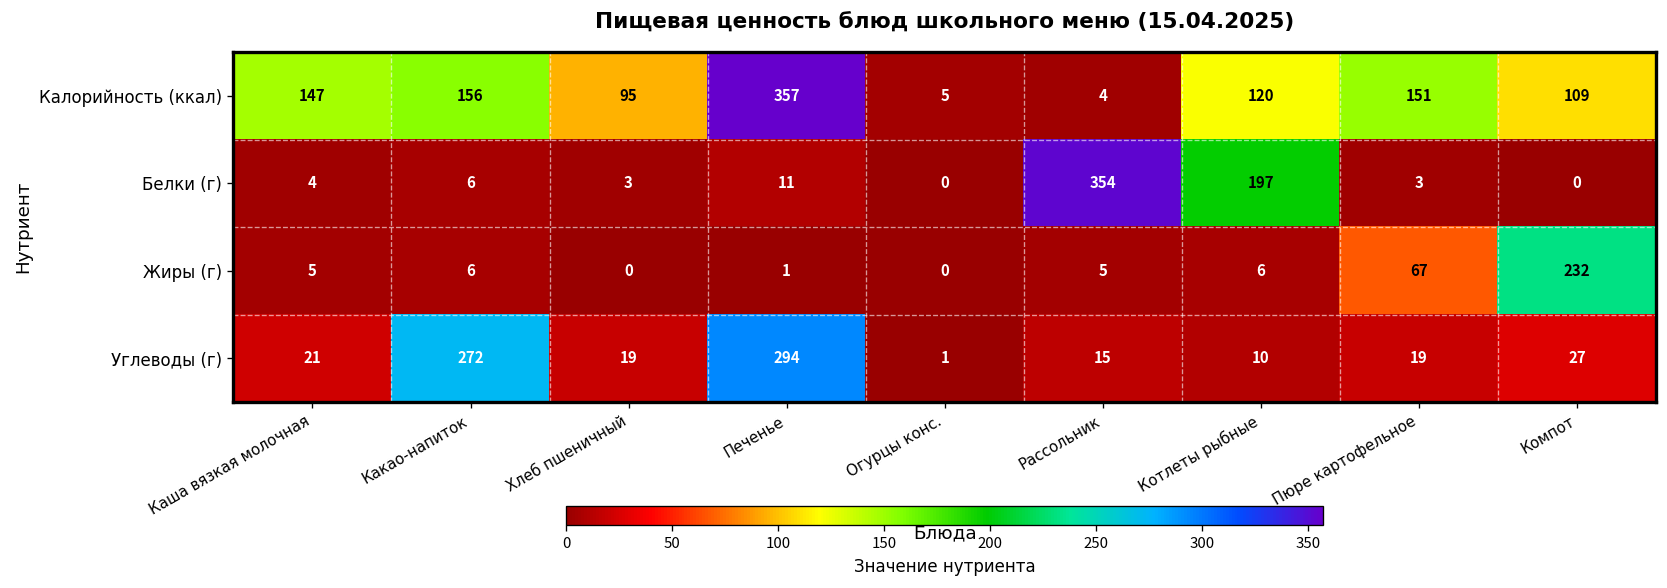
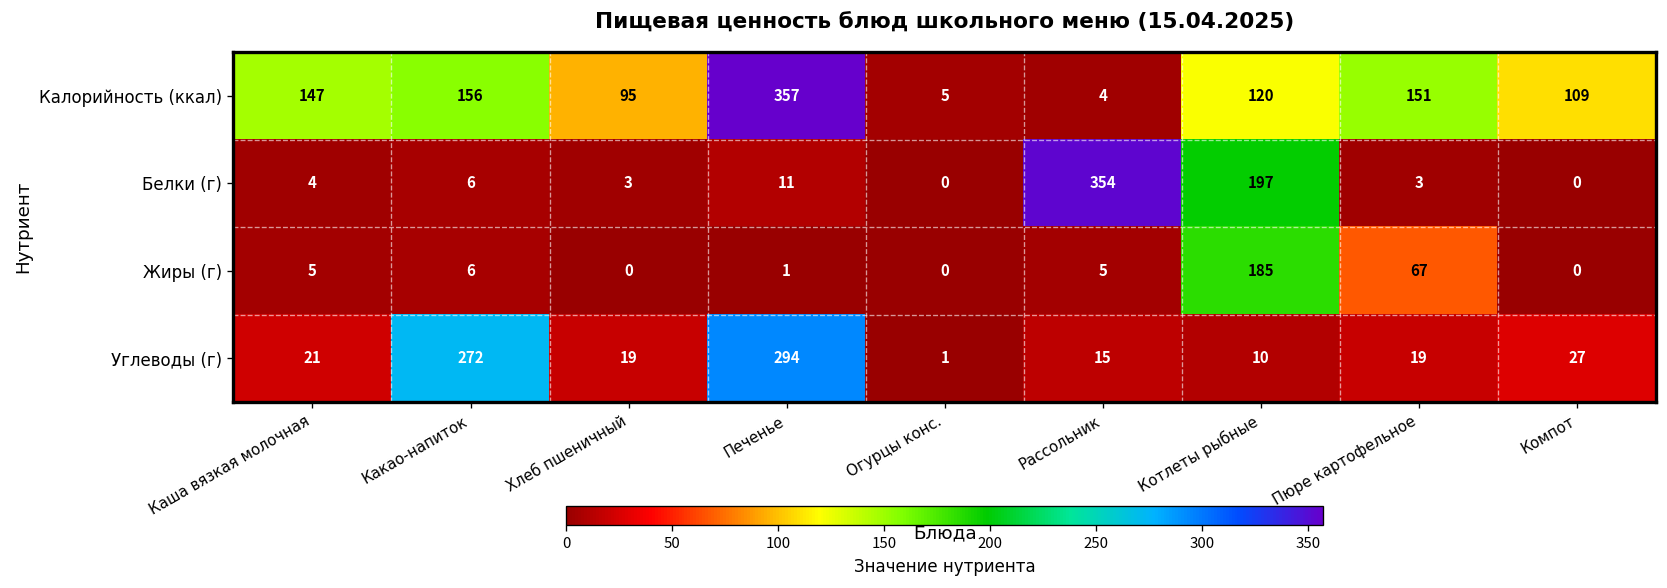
  {
    "Калорийность (ккал)": {
      "Каша вязкая молочная": 147,
      "Какао-напиток": 156,
      "Хлеб пшеничный": 95,
      "Печенье": 357,
      "Огурцы конс.": 5,
      "Рассольник": 4,
      "Котлеты рыбные": 120,
      "Пюре картофельное": 151,
      "Компот": 109
    },
    "Белки (г)": {
      "Каша вязкая молочная": 4,
      "Какао-напиток": 6,
      "Хлеб пшеничный": 3,
      "Печенье": 11,
      "Огурцы конс.": 0,
      "Рассольник": 354,
      "Котлеты рыбные": 197,
      "Пюре картофельное": 3,
      "Компот": 0
    },
    "Жиры (г)": {
      "Каша вязкая молочная": 5,
      "Какао-напиток": 6,
      "Хлеб пшеничный": 0,
      "Печенье": 1,
      "Огурцы конс.": 0,
      "Рассольник": 5,
-     "Котлеты рыбные": 6,
+     "Котлеты рыбные": 185,
      "Пюре картофельное": 67,
-     "Компот": 232
+     "Компот": 0
    },
    "Углеводы (г)": {
      "Каша вязкая молочная": 21,
      "Какао-напиток": 272,
      "Хлеб пшеничный": 19,
      "Печенье": 294,
      "Огурцы конс.": 1,
      "Рассольник": 15,
      "Котлеты рыбные": 10,
      "Пюре картофельное": 19,
      "Компот": 27
    }
  }
